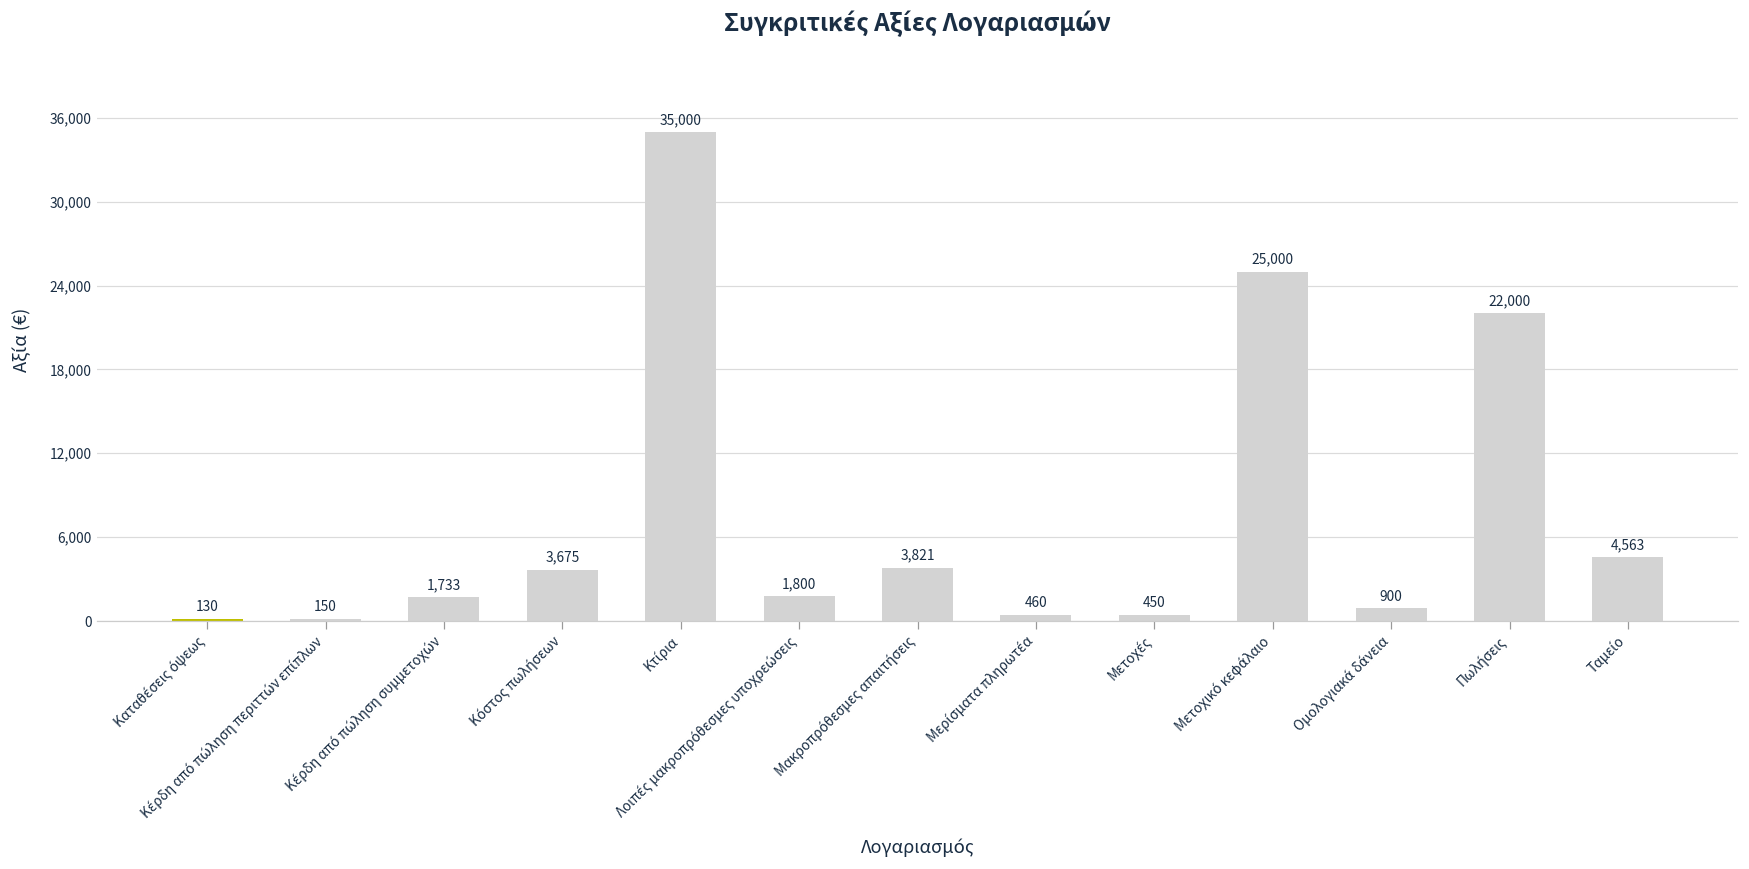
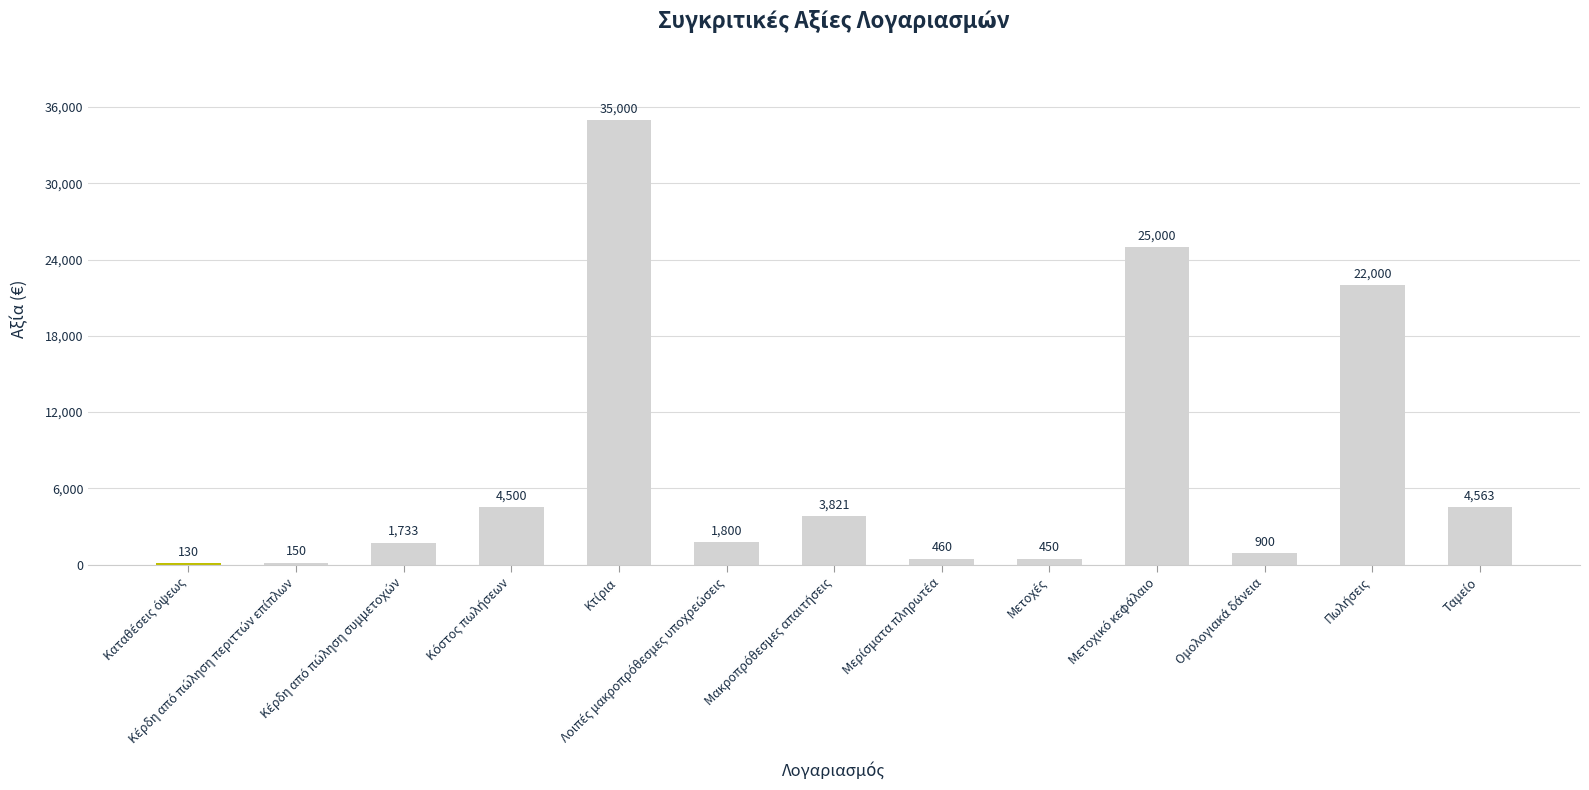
  {
    "Καταθέσεις όψεως": "130",
    "Κέρδη από πώληση περιττών επίπλων": "150",
    "Κέρδη από πώληση συμμετοχών": "1,733",
-   "Κόστος πωλήσεων": "3,675",
+   "Κόστος πωλήσεων": "4,500",
    "Κτίρια": "35,000",
    "Λοιπές μακροπρόθεσμες υποχρεώσεις": "1,800",
    "Μακροπρόθεσμες απαιτήσεις": "3,821",
    "Μερίσματα πληρωτέα": "460",
    "Μετοχές": "450",
    "Μετοχικό κεφάλαιο": "25,000",
    "Ομολογιακά δάνεια": "900",
    "Πωλήσεις": "22,000",
    "Ταμείο": "4,563"
  }
